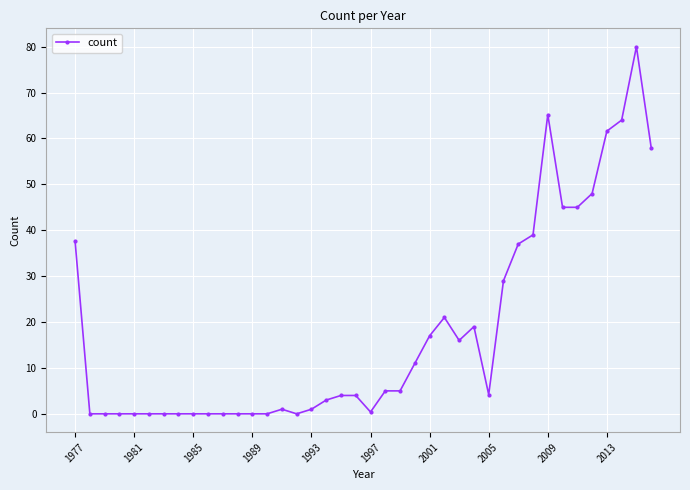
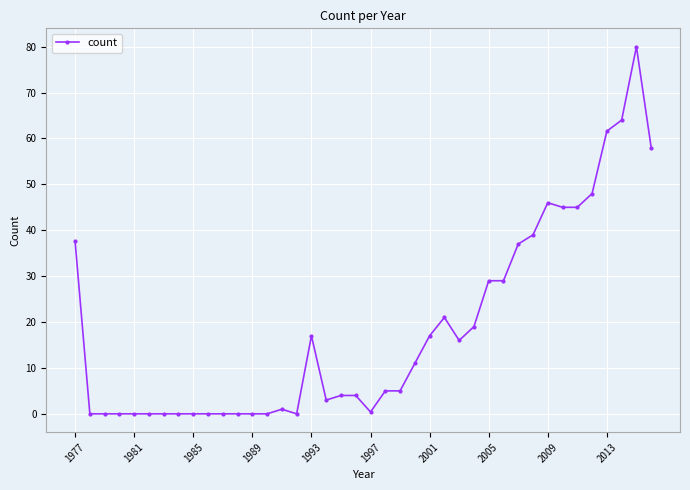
  {
    "1977": 38,
    "1981": 0,
    "1985": 0,
    "1989": 0,
-   "1993": 1,
+   "1993": 17,
    "1997": 0,
    "2001": 17,
-   "2005": 4,
-   "2009": 65,
+   "2005": 29,
+   "2009": 46,
    "2013": 62
  }
